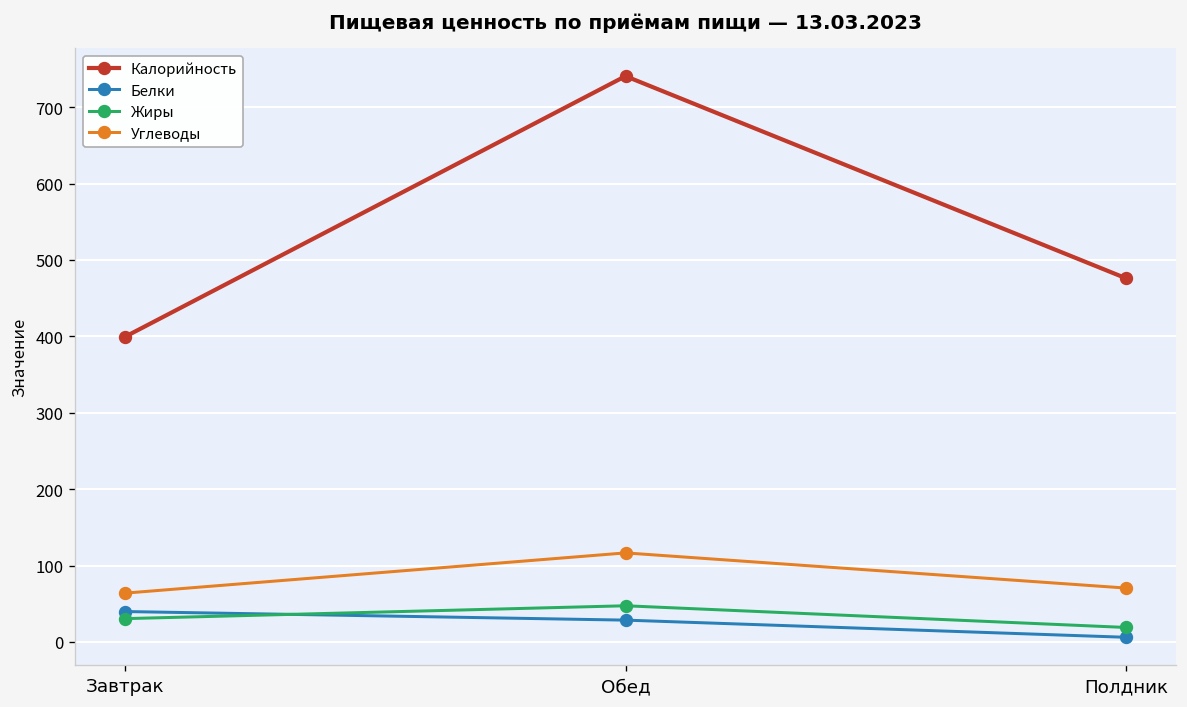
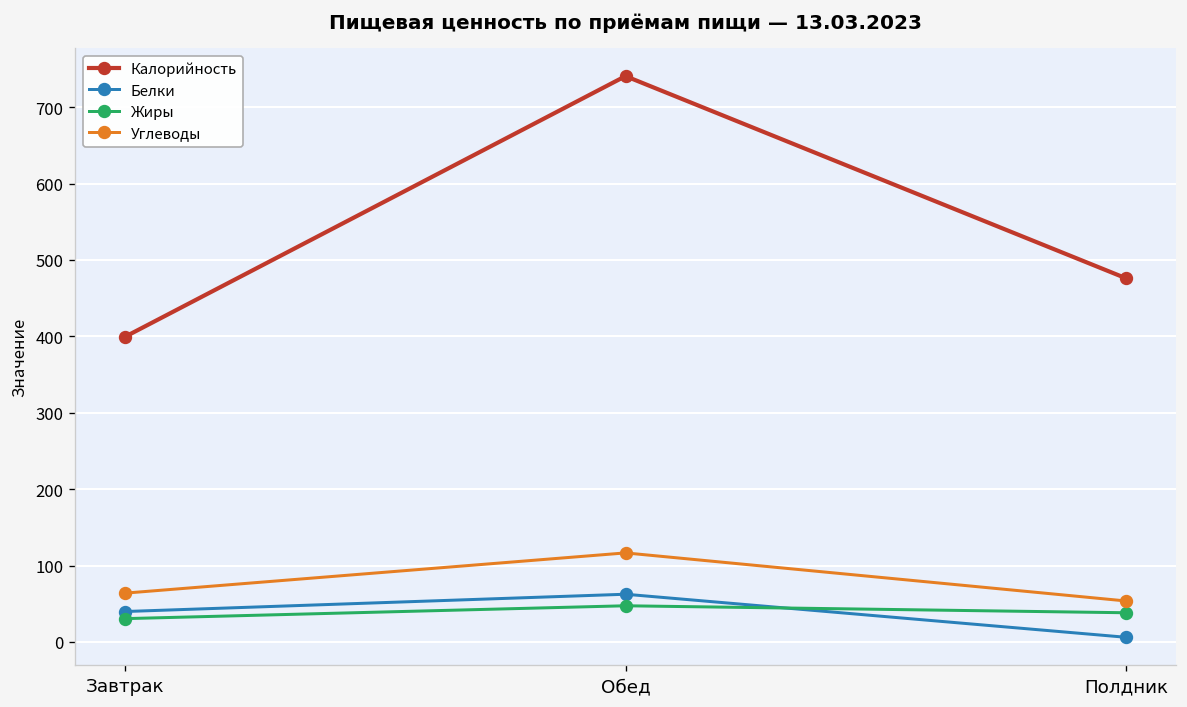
  {
    "Калорийность": {
      "Завтрак": 400,
      "Обед": 740,
      "Полдник": 480
    },
    "Белки": {
      "Завтрак": 40,
-     "Обед": 30,
+     "Обед": 60,
      "Полдник": 10
    },
    "Жиры": {
      "Завтрак": 30,
      "Обед": 50,
-     "Полдник": 20
+     "Полдник": 40
    },
    "Углеводы": {
      "Завтрак": 60,
      "Обед": 120,
-     "Полдник": 70
+     "Полдник": 50
    }
  }
